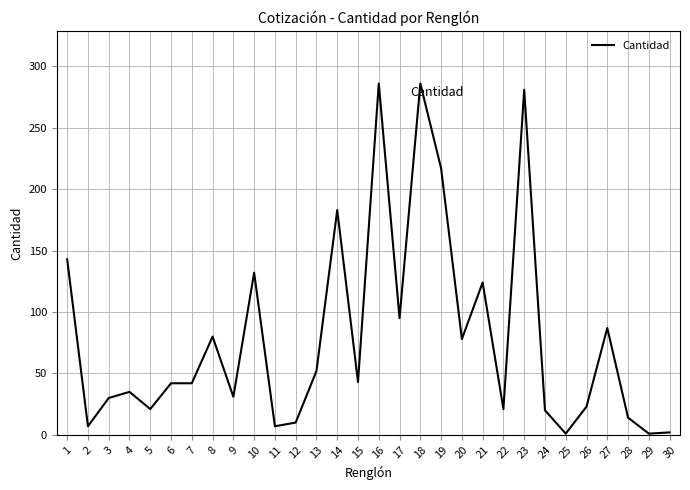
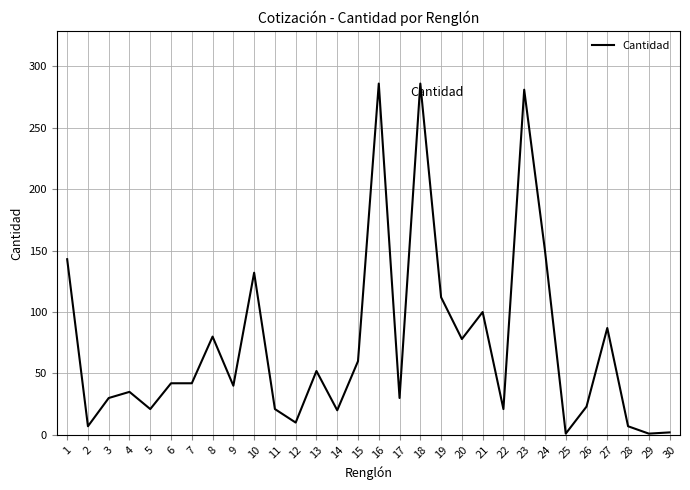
  {
    "1": 143,
    "2": 7,
    "3": 30,
    "4": 35,
    "5": 21,
    "6": 42,
    "7": 42,
    "8": 80,
-   "9": 31,
+   "9": 40,
    "10": 132,
-   "11": 7,
+   "11": 21,
    "12": 10,
    "13": 52,
-   "14": 183,
-   "15": 43,
+   "14": 20,
+   "15": 60,
    "16": 286,
-   "17": 95,
+   "17": 30,
    "18": 286,
-   "19": 217,
+   "19": 112,
    "20": 78,
-   "21": 124,
+   "21": 100,
    "22": 21,
    "23": 281,
-   "24": 20,
+   "24": 150,
    "25": 1,
    "26": 23,
    "27": 87,
-   "28": 14,
+   "28": 7,
    "29": 1,
    "30": 2
  }
